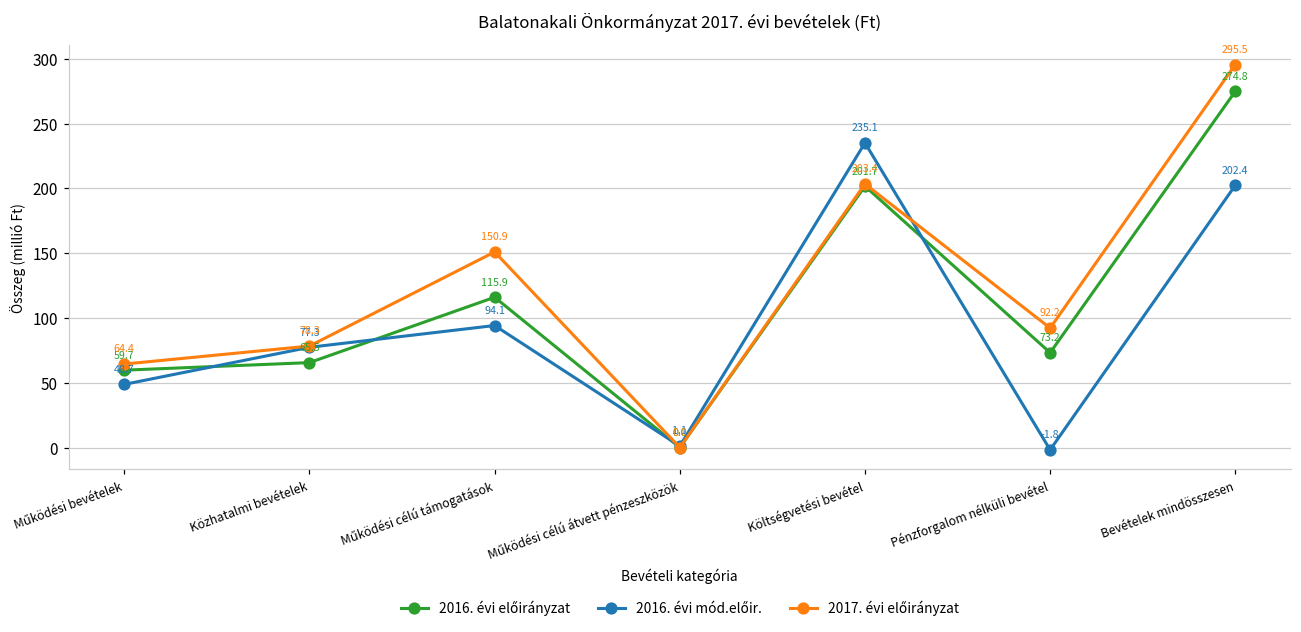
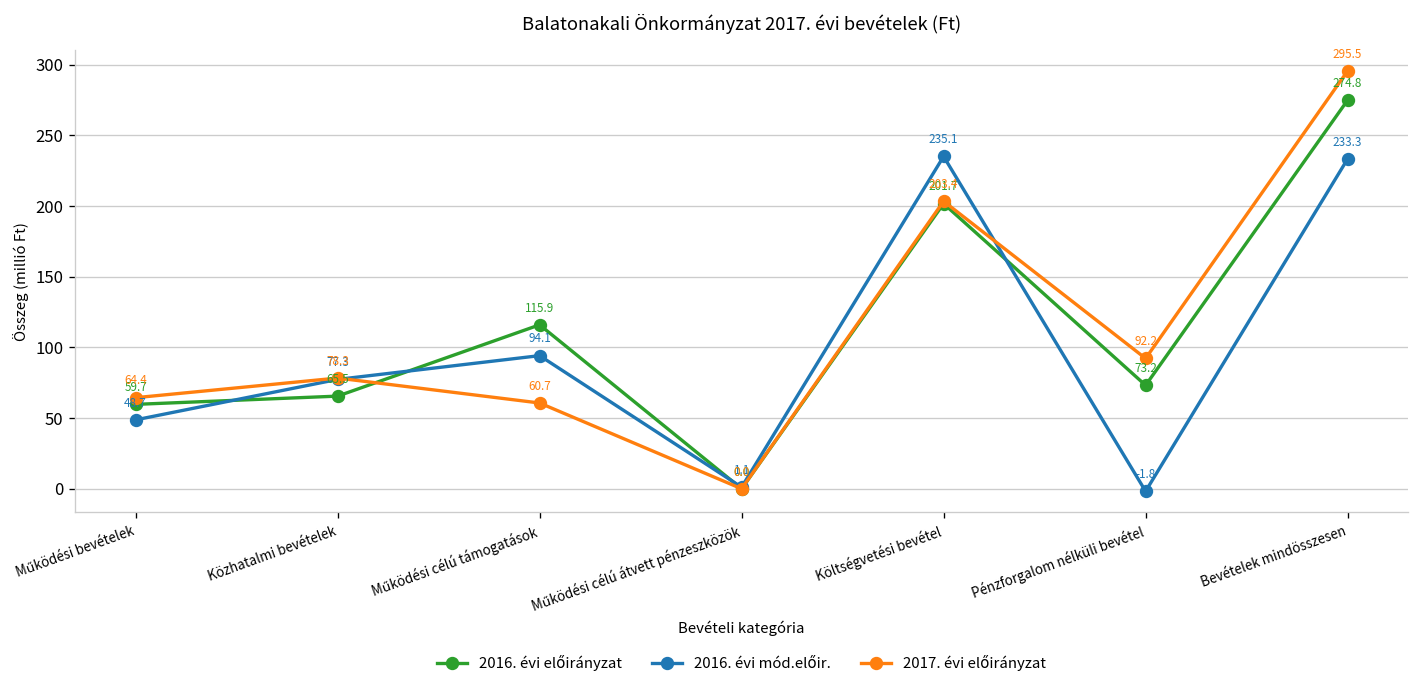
  {
    "2016. évi előirányzat": {
      "Működési célú támogatások": 115.9,
      "Pénzforgalom nélküli bevétel": 73.2,
      "Bevételek mindösszesen": 274.8
    },
    "2016. évi mód.előir.": {
      "Működési célú támogatások": 94.1,
      "Költségvetési bevétel": 235.1,
      "Pénzforgalom nélküli bevétel": -1.8,
-     "Bevételek mindösszesen": 202.4
+     "Bevételek mindösszesen": 233.3
    },
    "2017. évi előirányzat": {
-     "Működési célú támogatások": 150.9,
+     "Működési célú támogatások": 60.7,
      "Pénzforgalom nélküli bevétel": 92.2,
      "Bevételek mindösszesen": 295.5
    }
  }
